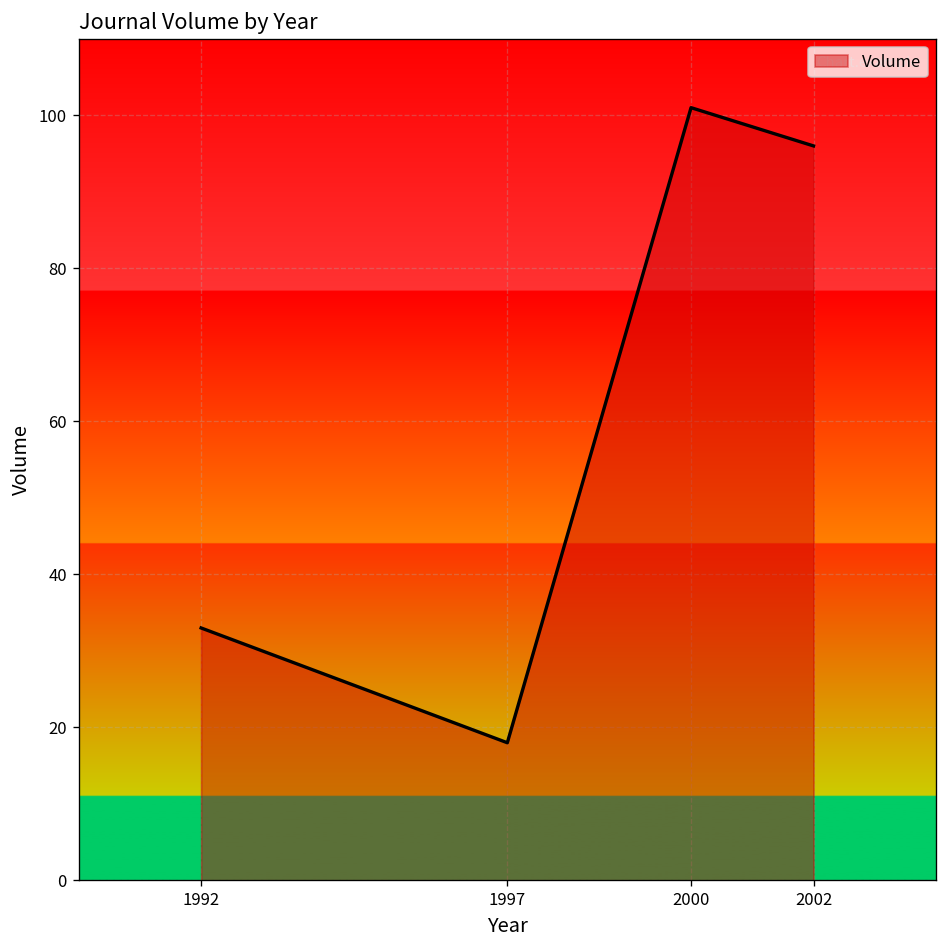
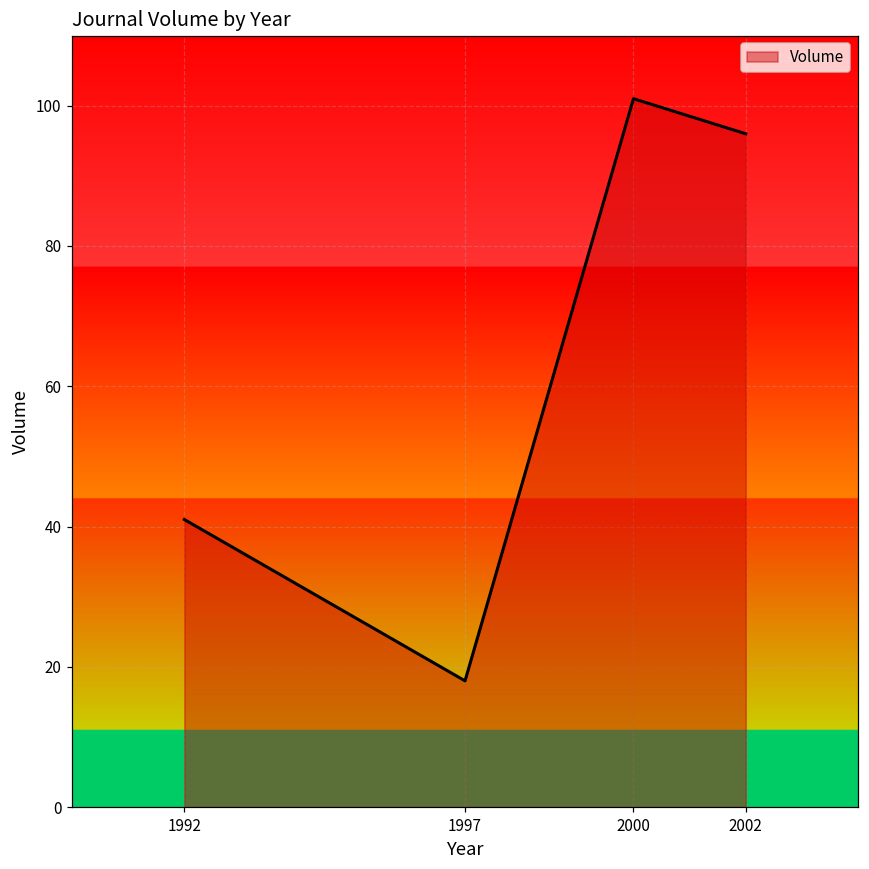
  {
-   "1992": 33,
+   "1992": 41,
    "1997": 18,
    "2000": 101,
    "2002": 96
  }
